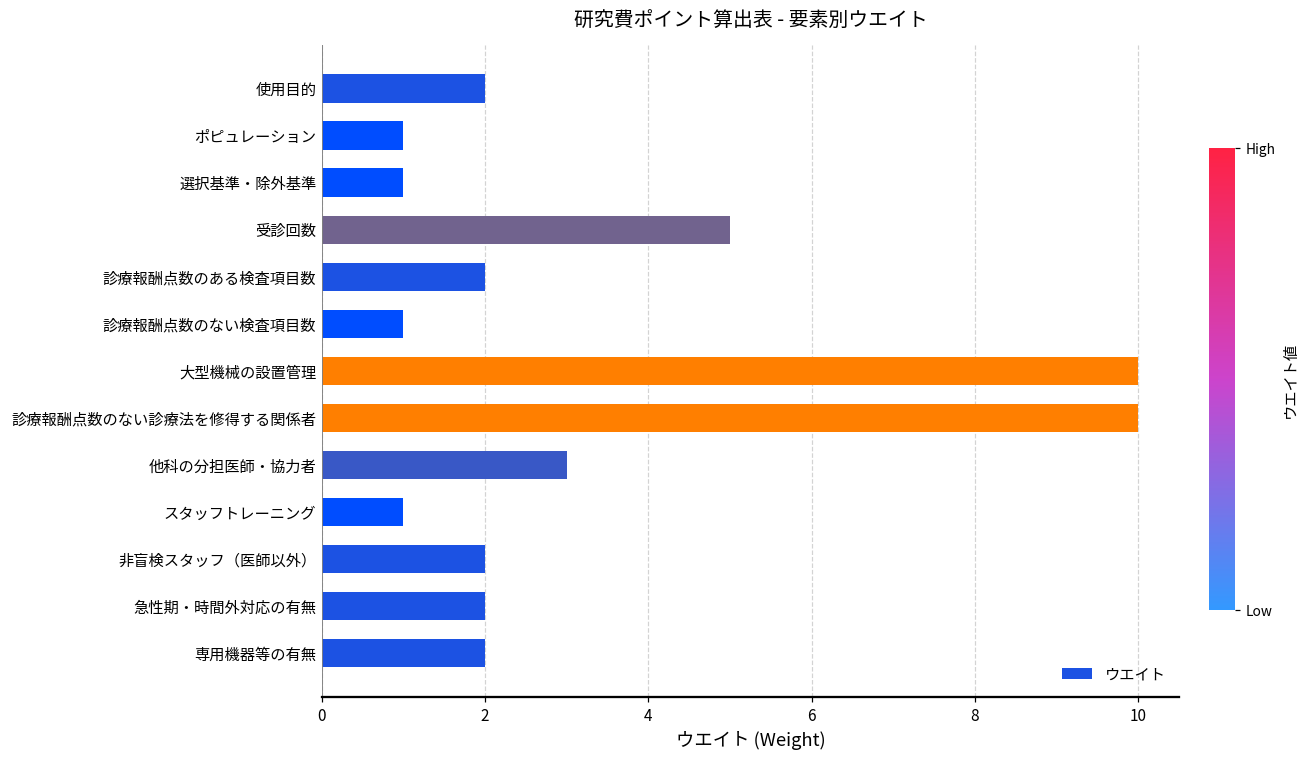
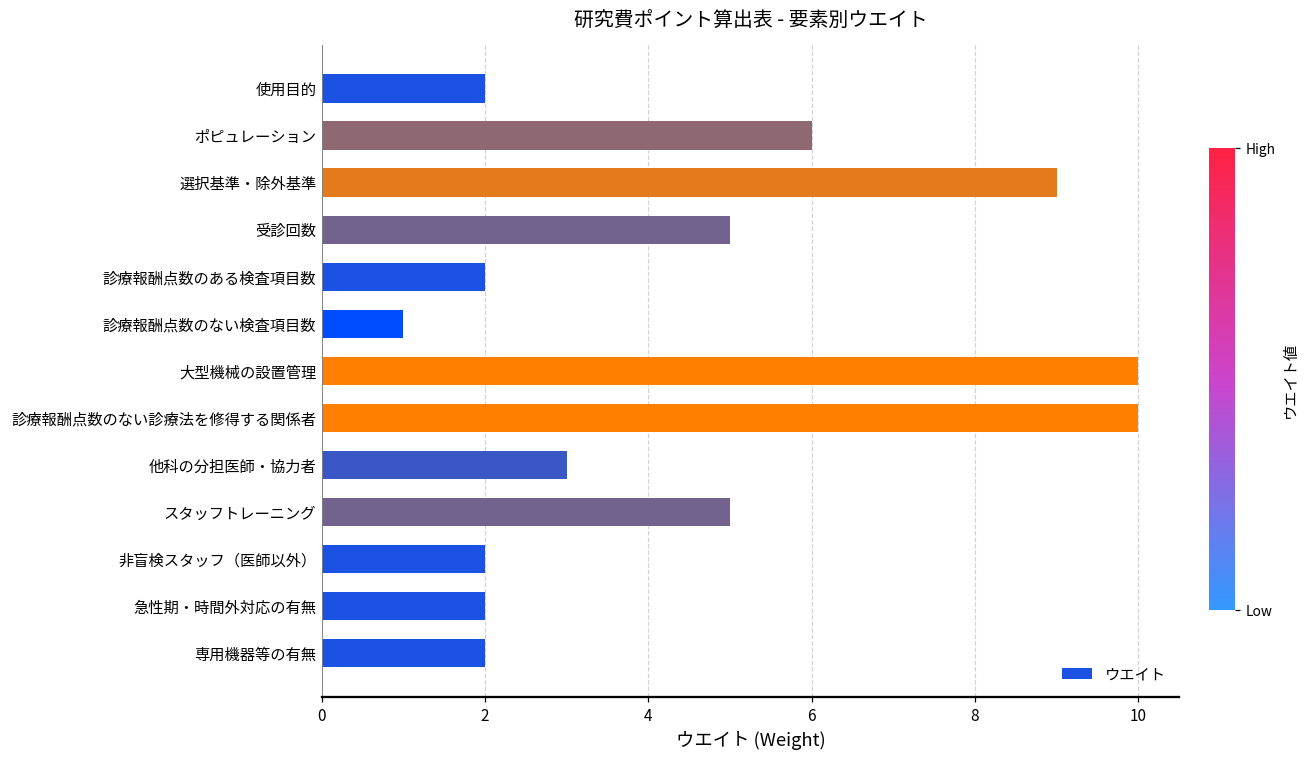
  {
    "使用目的": 2,
-   "ポピュレーション": 1,
-   "選択基準・除外基準": 1,
+   "ポピュレーション": 6,
+   "選択基準・除外基準": 9,
    "受診回数": 5,
    "診療報酬点数のある検査項目数": 2,
    "診療報酬点数のない検査項目数": 1,
    "大型機械の設置管理": 10,
    "診療報酬点数のない診療法を修得する関係者": 10,
    "他科の分担医師・協力者": 3,
-   "スタッフトレーニング": 1,
+   "スタッフトレーニング": 5,
    "非盲検スタッフ（医師以外）": 2,
    "急性期・時間外対応の有無": 2,
    "専用機器等の有無": 2
  }
